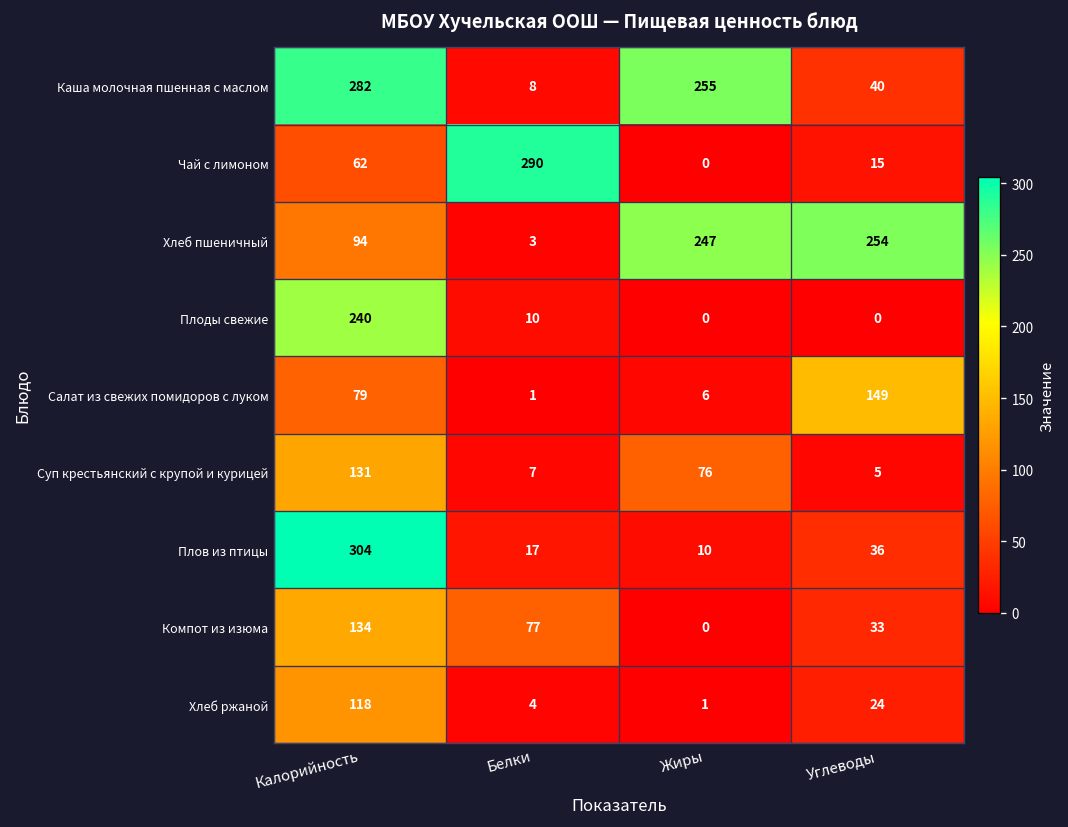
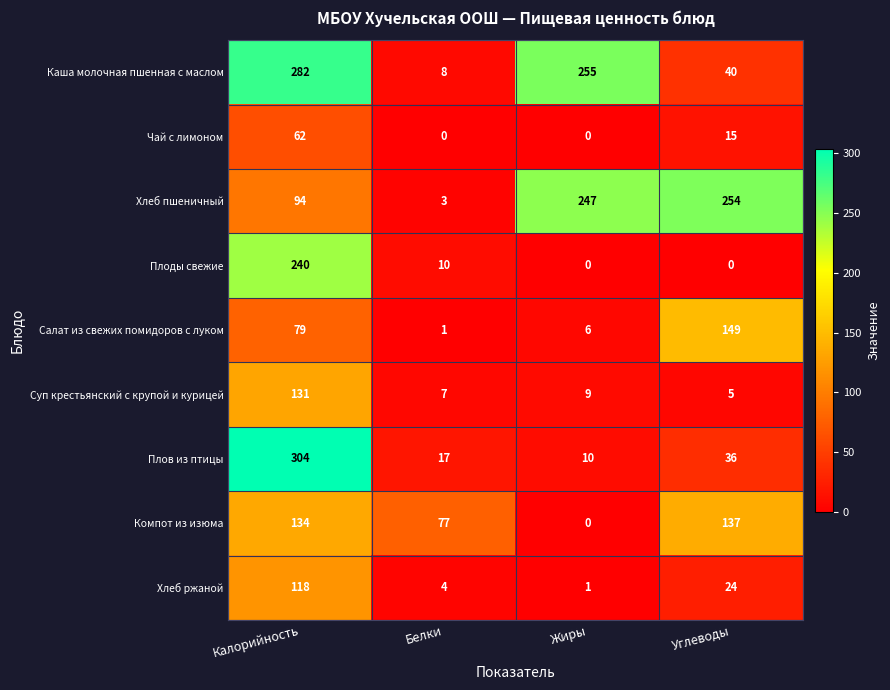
  {
    "Каша молочная пшенная с маслом": {
      "Калорийность": 282,
      "Белки": 8,
      "Жиры": 255,
      "Углеводы": 40
    },
    "Чай с лимоном": {
      "Калорийность": 62,
-     "Белки": 290,
+     "Белки": 0,
      "Жиры": 0,
      "Углеводы": 15
    },
    "Хлеб пшеничный": {
      "Калорийность": 94,
      "Белки": 3,
      "Жиры": 247,
      "Углеводы": 254
    },
    "Плоды свежие": {
      "Калорийность": 240,
      "Белки": 10,
      "Жиры": 0,
      "Углеводы": 0
    },
    "Салат из свежих помидоров с луком": {
      "Калорийность": 79,
      "Белки": 1,
      "Жиры": 6,
      "Углеводы": 149
    },
    "Суп крестьянский с крупой и курицей": {
      "Калорийность": 131,
      "Белки": 7,
-     "Жиры": 76,
+     "Жиры": 9,
      "Углеводы": 5
    },
    "Плов из птицы": {
      "Калорийность": 304,
      "Белки": 17,
      "Жиры": 10,
      "Углеводы": 36
    },
    "Компот из изюма": {
      "Калорийность": 134,
      "Белки": 77,
      "Жиры": 0,
-     "Углеводы": 33
+     "Углеводы": 137
    },
    "Хлеб ржаной": {
      "Калорийность": 118,
      "Белки": 4,
      "Жиры": 1,
      "Углеводы": 24
    }
  }
